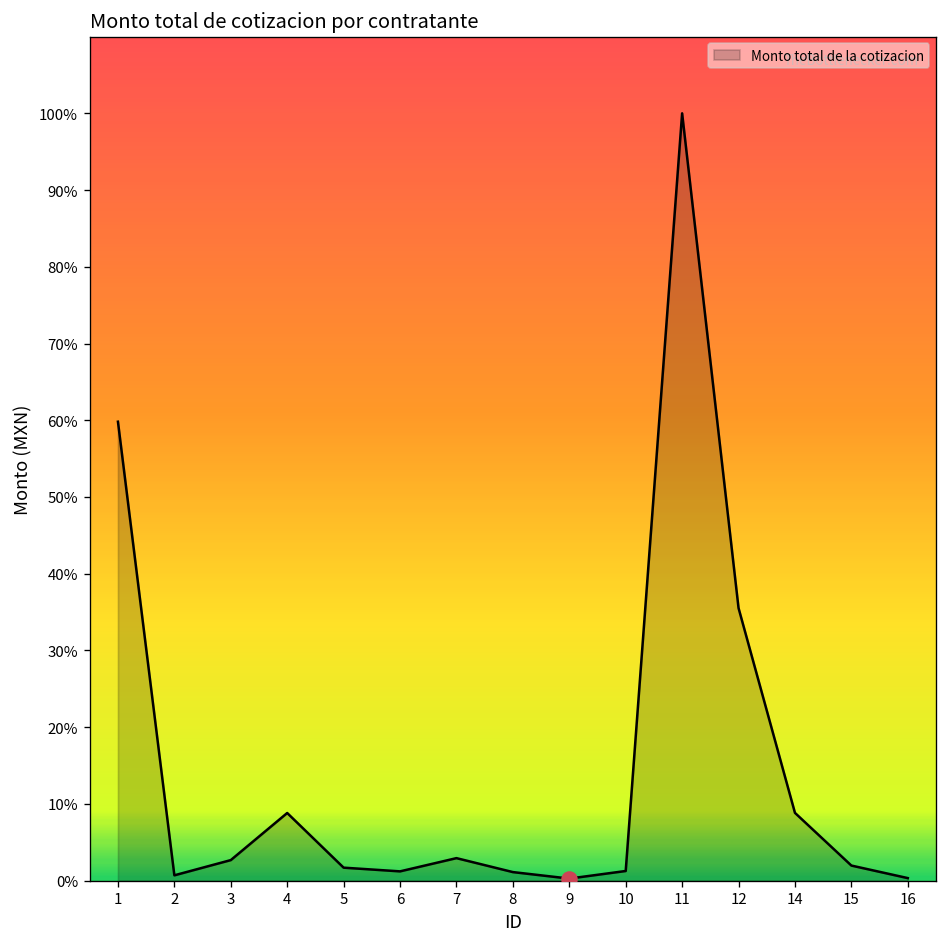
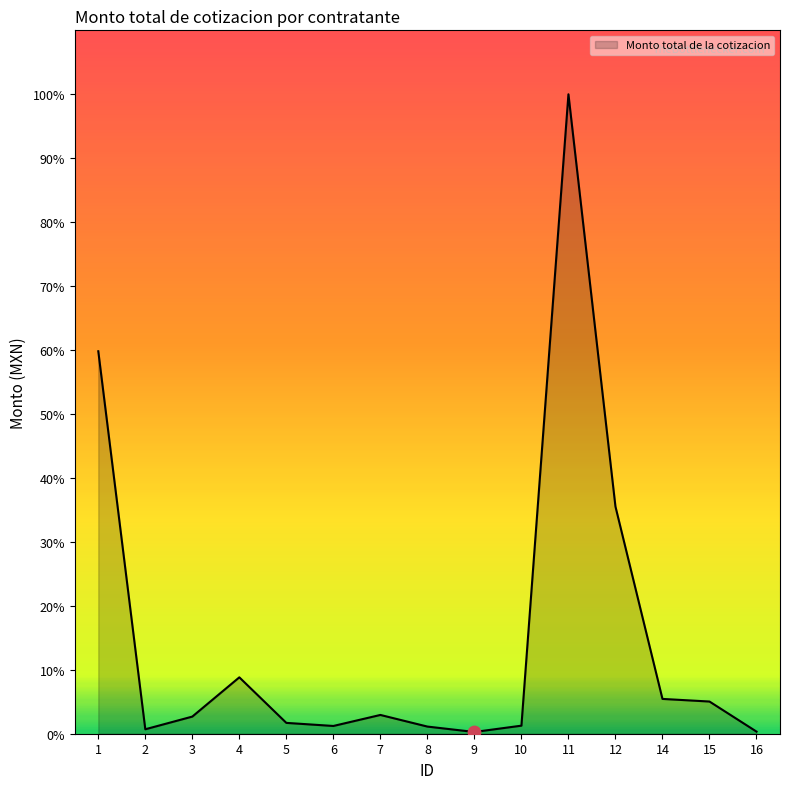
  {
    "Monto total de la cotizacion": {
      "1": "60%",
      "2": "1%",
      "3": "3%",
      "4": "9%",
      "5": "2%",
      "6": "1%",
      "7": "3%",
      "8": "1%",
      "10": "1%",
      "11": "100%",
      "12": "36%",
-     "14": "9%",
-     "15": "2%",
+     "14": "5%",
+     "15": "5%",
      "16": "0%"
    }
  }
